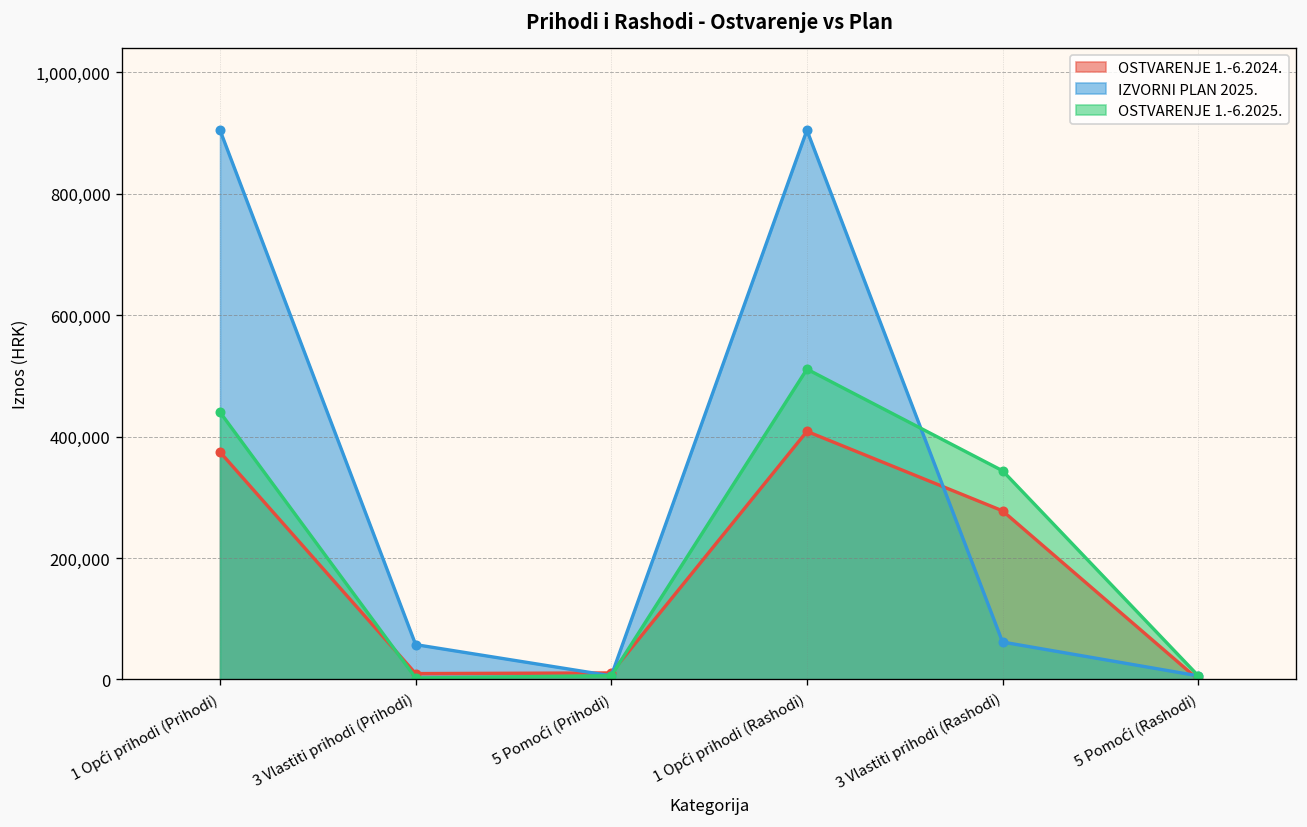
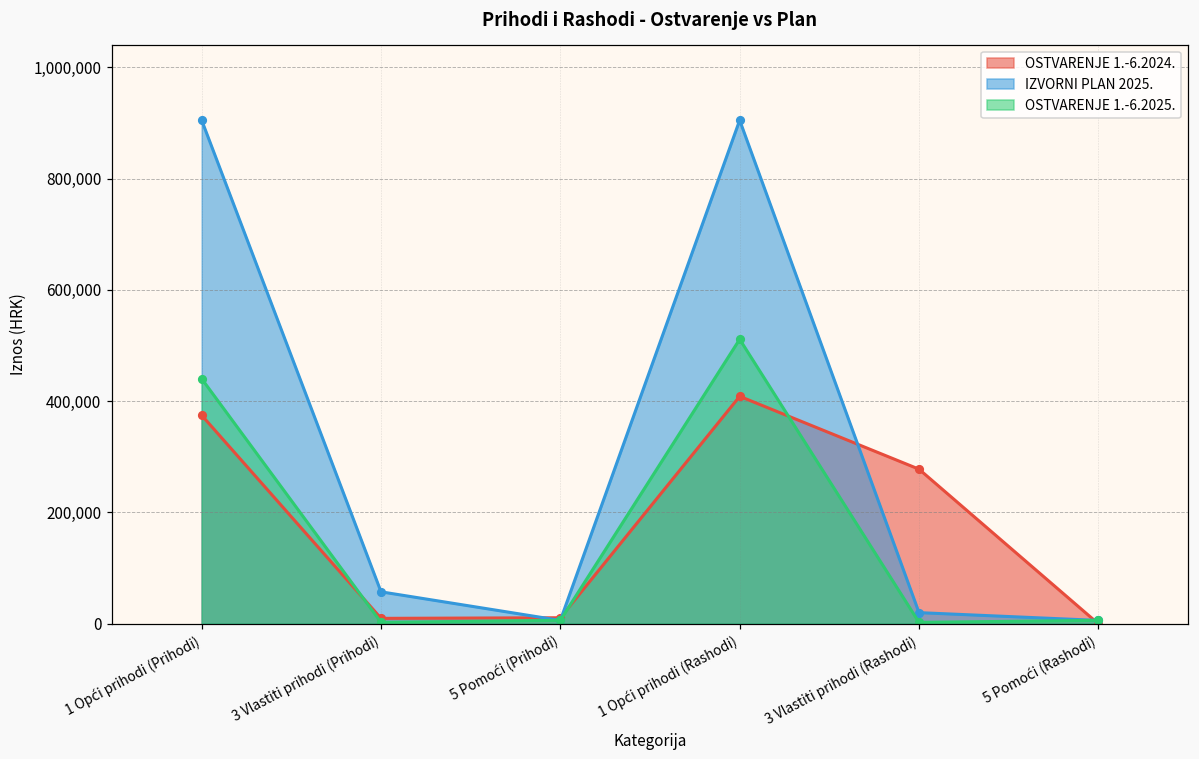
  {
    "OSTVARENJE 1.-6.2024.": {
      "1 Opći prihodi (Prihodi)": "370,000",
      "3 Vlastiti prihodi (Prihodi)": "10,000",
      "1 Opći prihodi (Rashodi)": "410,000",
      "3 Vlastiti prihodi (Rashodi)": "280,000",
      "5 Pomoći (Rashodi)": "0"
    },
    "IZVORNI PLAN 2025.": {
      "1 Opći prihodi (Prihodi)": "900,000",
      "3 Vlastiti prihodi (Prihodi)": "60,000",
      "1 Opći prihodi (Rashodi)": "900,000",
-     "3 Vlastiti prihodi (Rashodi)": "60,000"
+     "3 Vlastiti prihodi (Rashodi)": "20,000"
    },
    "OSTVARENJE 1.-6.2025.": {
      "1 Opći prihodi (Prihodi)": "440,000",
      "3 Vlastiti prihodi (Prihodi)": "0",
      "1 Opći prihodi (Rashodi)": "510,000",
-     "3 Vlastiti prihodi (Rashodi)": "340,000"
+     "3 Vlastiti prihodi (Rashodi)": "0"
    }
  }
